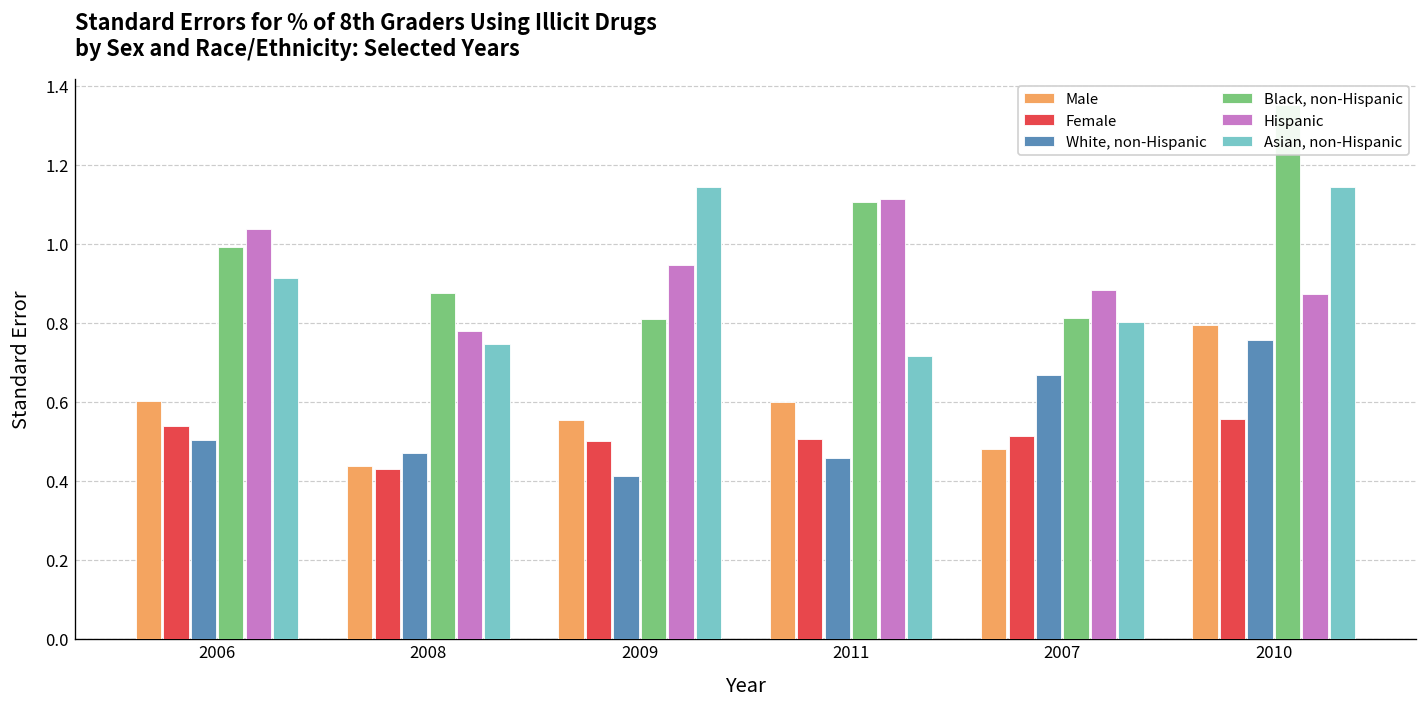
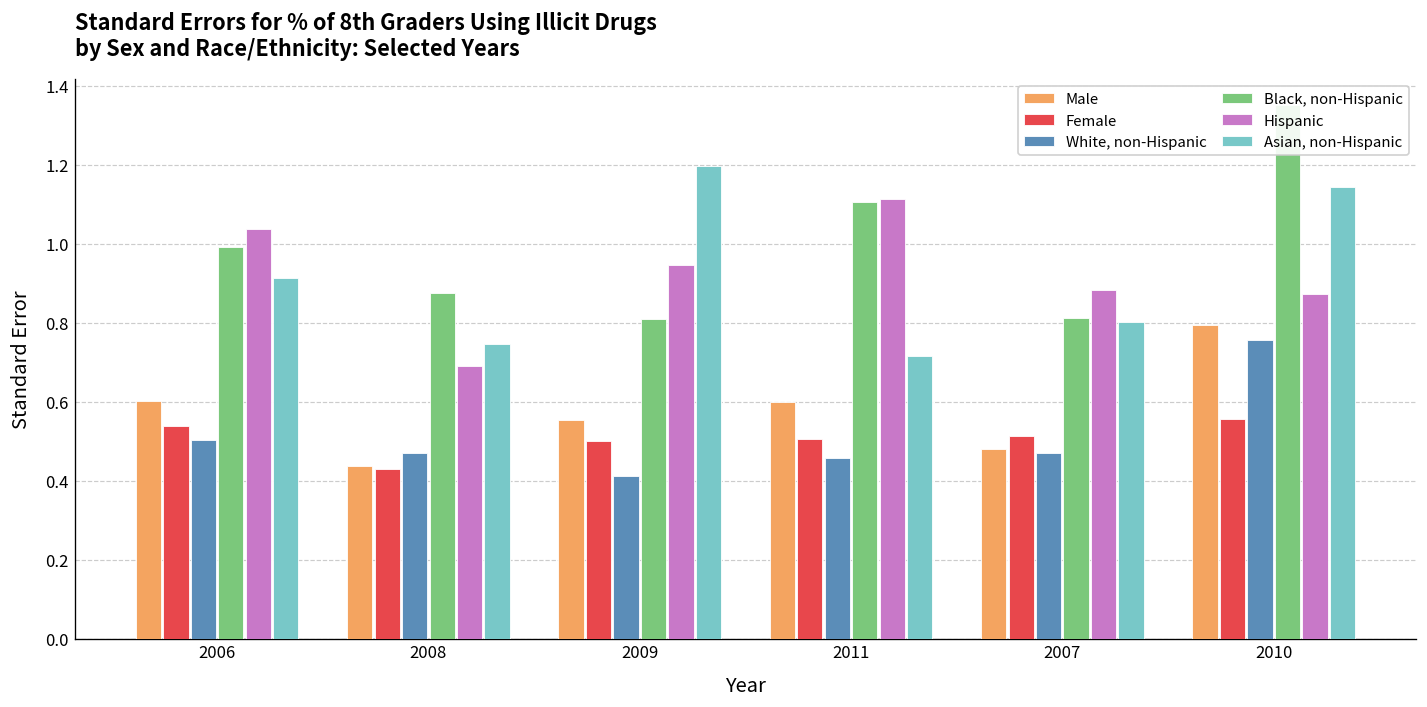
  {
    "Male": {
      "2006": 0.60,
      "2008": 0.44,
      "2009": 0.55,
      "2011": 0.60,
      "2007": 0.48,
      "2010": 0.79
    },
    "Female": {
      "2006": 0.54,
      "2008": 0.43,
      "2009": 0.50,
      "2011": 0.51,
      "2007": 0.51,
      "2010": 0.56
    },
    "White, non-Hispanic": {
      "2006": 0.50,
      "2008": 0.47,
      "2009": 0.41,
      "2011": 0.46,
-     "2007": 0.67,
+     "2007": 0.47,
      "2010": 0.76
    },
    "Black, non-Hispanic": {
      "2006": 0.99,
      "2008": 0.87,
      "2009": 0.81,
      "2011": 1.11,
      "2007": 0.81
    },
    "Hispanic": {
      "2006": 1.04,
-     "2008": 0.78,
+     "2008": 0.69,
      "2009": 0.95,
      "2011": 1.11,
      "2007": 0.88,
      "2010": 0.87
    },
    "Asian, non-Hispanic": {
      "2006": 0.91,
      "2008": 0.75,
-     "2009": 1.14,
+     "2009": 1.20,
      "2011": 0.72,
      "2007": 0.80,
      "2010": 1.14
    }
  }
